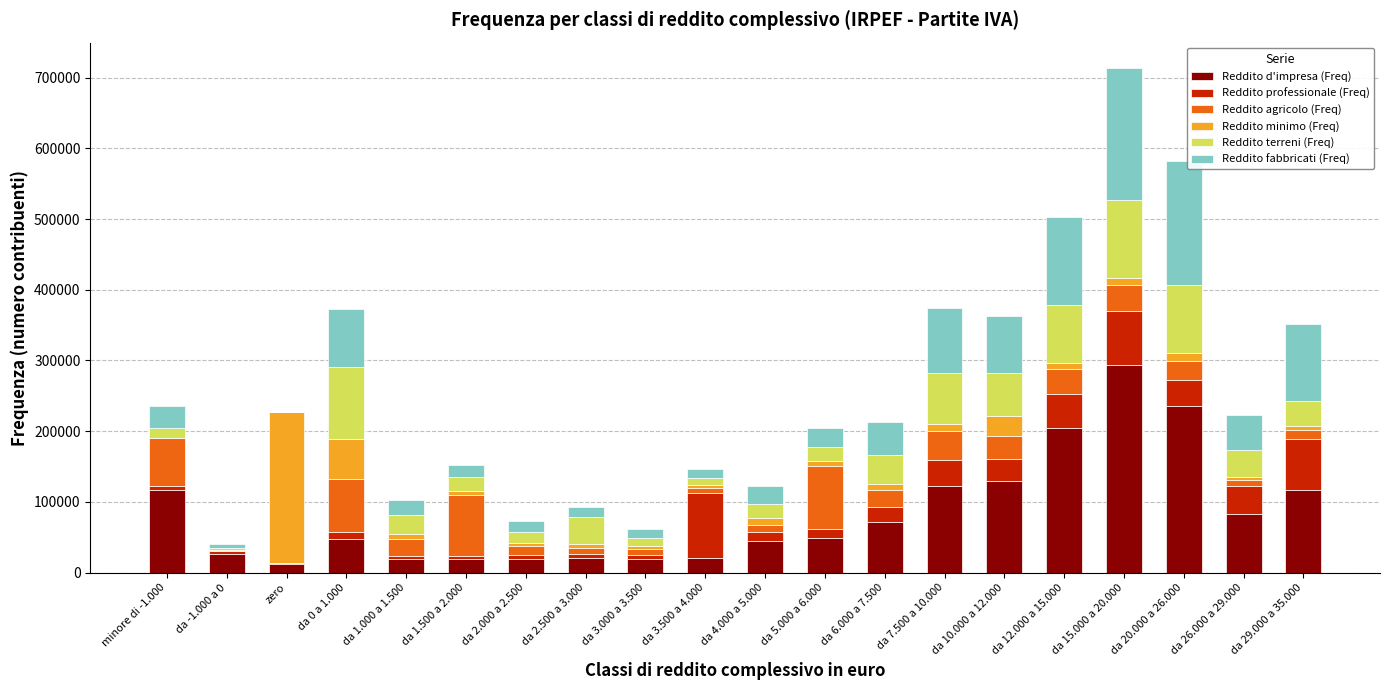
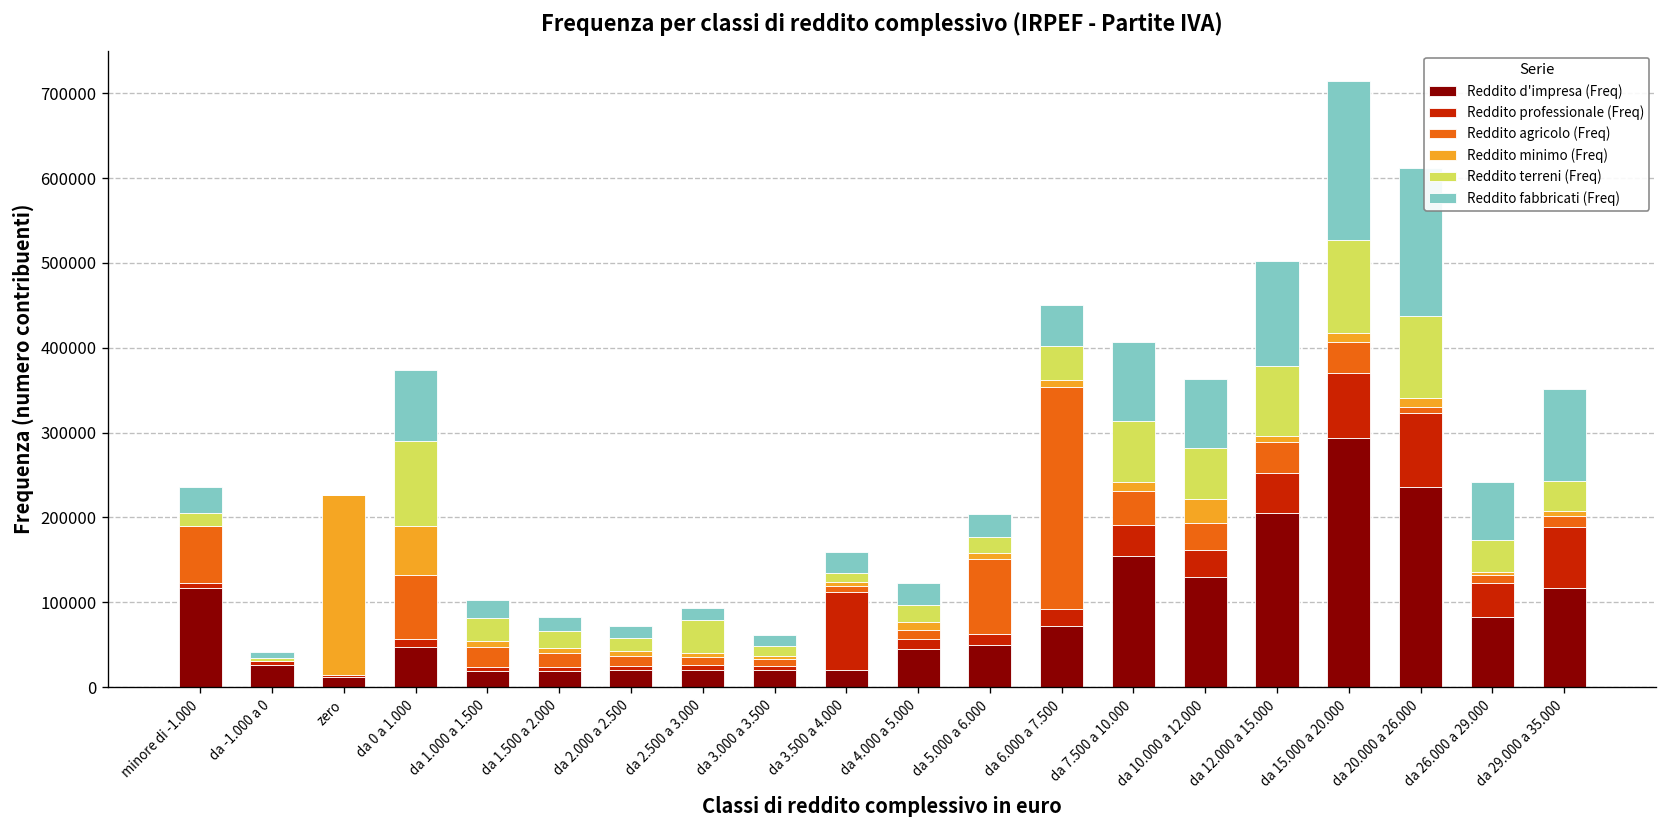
  {
    "Reddito d'impresa (Freq)": {
      "minore di -1.000": 120000,
      "da -1.000 a 0": 30000,
      "zero": 10000,
      "da 0 a 1.000": 50000,
      "da 1.000 a 1.500": 20000,
      "da 1.500 a 2.000": 20000,
      "da 2.000 a 2.500": 20000,
      "da 2.500 a 3.000": 20000,
      "da 3.000 a 3.500": 20000,
      "da 3.500 a 4.000": 20000,
      "da 4.000 a 5.000": 40000,
      "da 5.000 a 6.000": 50000,
      "da 6.000 a 7.500": 70000,
-     "da 7.500 a 10.000": 120000,
+     "da 7.500 a 10.000": 150000,
      "da 10.000 a 12.000": 130000,
      "da 12.000 a 15.000": 200000,
      "da 15.000 a 20.000": 290000,
      "da 20.000 a 26.000": 240000,
      "da 26.000 a 29.000": 80000,
      "da 29.000 a 35.000": 120000
    },
    "Reddito professionale (Freq)": {
      "minore di -1.000": 10000,
      "da -1.000 a 0": 0,
      "da 0 a 1.000": 10000,
      "da 1.000 a 1.500": 10000,
      "da 1.500 a 2.000": 10000,
      "da 2.000 a 2.500": 10000,
      "da 2.500 a 3.000": 10000,
      "da 3.000 a 3.500": 10000,
      "da 3.500 a 4.000": 90000,
      "da 4.000 a 5.000": 10000,
      "da 5.000 a 6.000": 10000,
      "da 6.000 a 7.500": 20000,
      "da 7.500 a 10.000": 40000,
      "da 10.000 a 12.000": 30000,
      "da 12.000 a 15.000": 50000,
      "da 15.000 a 20.000": 80000,
-     "da 20.000 a 26.000": 40000,
+     "da 20.000 a 26.000": 90000,
      "da 26.000 a 29.000": 40000,
      "da 29.000 a 35.000": 70000
    },
    "Reddito agricolo (Freq)": {
      "minore di -1.000": 70000,
      "zero": 0,
      "da 0 a 1.000": 70000,
      "da 1.000 a 1.500": 20000,
-     "da 1.500 a 2.000": 90000,
+     "da 1.500 a 2.000": 20000,
      "da 2.000 a 2.500": 10000,
      "da 2.500 a 3.000": 10000,
      "da 3.000 a 3.500": 10000,
      "da 3.500 a 4.000": 10000,
      "da 4.000 a 5.000": 10000,
      "da 5.000 a 6.000": 90000,
-     "da 6.000 a 7.500": 20000,
+     "da 6.000 a 7.500": 260000,
      "da 7.500 a 10.000": 40000,
      "da 10.000 a 12.000": 30000,
      "da 12.000 a 15.000": 40000,
      "da 15.000 a 20.000": 40000,
-     "da 20.000 a 26.000": 30000,
+     "da 20.000 a 26.000": 10000,
      "da 26.000 a 29.000": 10000,
      "da 29.000 a 35.000": 10000
    },
    "Reddito minimo (Freq)": {
      "zero": 210000,
      "da 0 a 1.000": 60000,
      "da 1.000 a 1.500": 10000,
      "da 1.500 a 2.000": 10000,
      "da 2.000 a 2.500": 0,
      "da 2.500 a 3.000": 0,
      "da 3.000 a 3.500": 0,
      "da 3.500 a 4.000": 0,
      "da 4.000 a 5.000": 10000,
      "da 5.000 a 6.000": 10000,
      "da 6.000 a 7.500": 10000,
      "da 7.500 a 10.000": 10000,
      "da 10.000 a 12.000": 30000,
      "da 12.000 a 15.000": 10000,
      "da 15.000 a 20.000": 10000,
      "da 20.000 a 26.000": 10000,
      "da 26.000 a 29.000": 0,
      "da 29.000 a 35.000": 10000
    },
    "Reddito terreni (Freq)": {
      "minore di -1.000": 10000,
      "da 0 a 1.000": 100000,
      "da 1.000 a 1.500": 30000,
      "da 1.500 a 2.000": 20000,
      "da 2.000 a 2.500": 20000,
      "da 2.500 a 3.000": 40000,
      "da 3.000 a 3.500": 10000,
      "da 3.500 a 4.000": 10000,
      "da 4.000 a 5.000": 20000,
      "da 5.000 a 6.000": 20000,
      "da 6.000 a 7.500": 40000,
      "da 7.500 a 10.000": 70000,
      "da 10.000 a 12.000": 60000,
      "da 12.000 a 15.000": 80000,
      "da 15.000 a 20.000": 110000,
      "da 20.000 a 26.000": 100000,
      "da 26.000 a 29.000": 40000,
      "da 29.000 a 35.000": 40000
    },
    "Reddito fabbricati (Freq)": {
      "minore di -1.000": 30000,
      "da -1.000 a 0": 10000,
      "da 0 a 1.000": 80000,
      "da 1.000 a 1.500": 20000,
      "da 1.500 a 2.000": 20000,
      "da 2.000 a 2.500": 10000,
      "da 2.500 a 3.000": 10000,
      "da 3.000 a 3.500": 10000,
-     "da 3.500 a 4.000": 10000,
+     "da 3.500 a 4.000": 30000,
      "da 4.000 a 5.000": 30000,
      "da 5.000 a 6.000": 30000,
      "da 6.000 a 7.500": 50000,
      "da 7.500 a 10.000": 90000,
      "da 10.000 a 12.000": 80000,
      "da 12.000 a 15.000": 120000,
      "da 15.000 a 20.000": 190000,
      "da 20.000 a 26.000": 170000,
-     "da 26.000 a 29.000": 50000,
+     "da 26.000 a 29.000": 70000,
      "da 29.000 a 35.000": 110000
    }
  }
